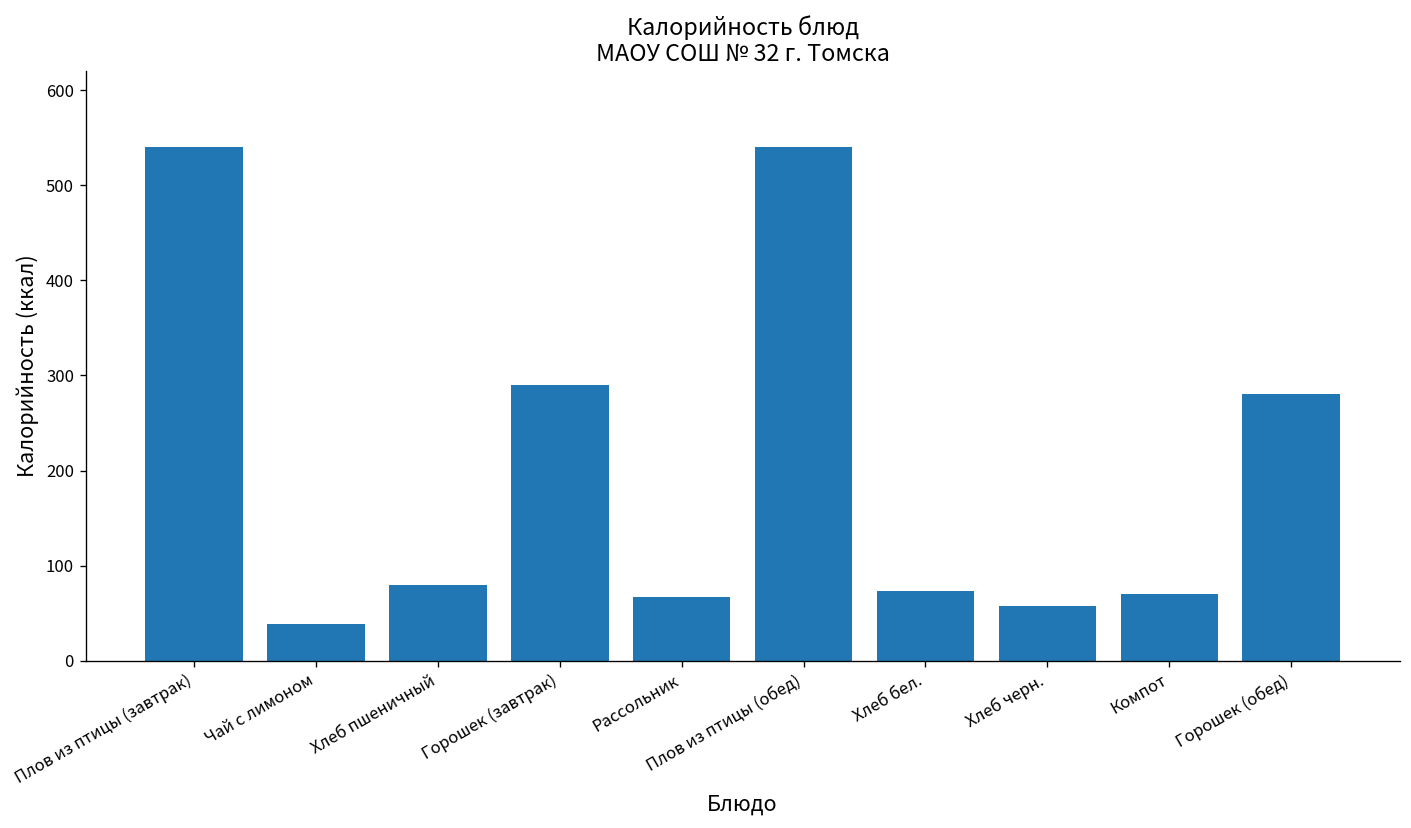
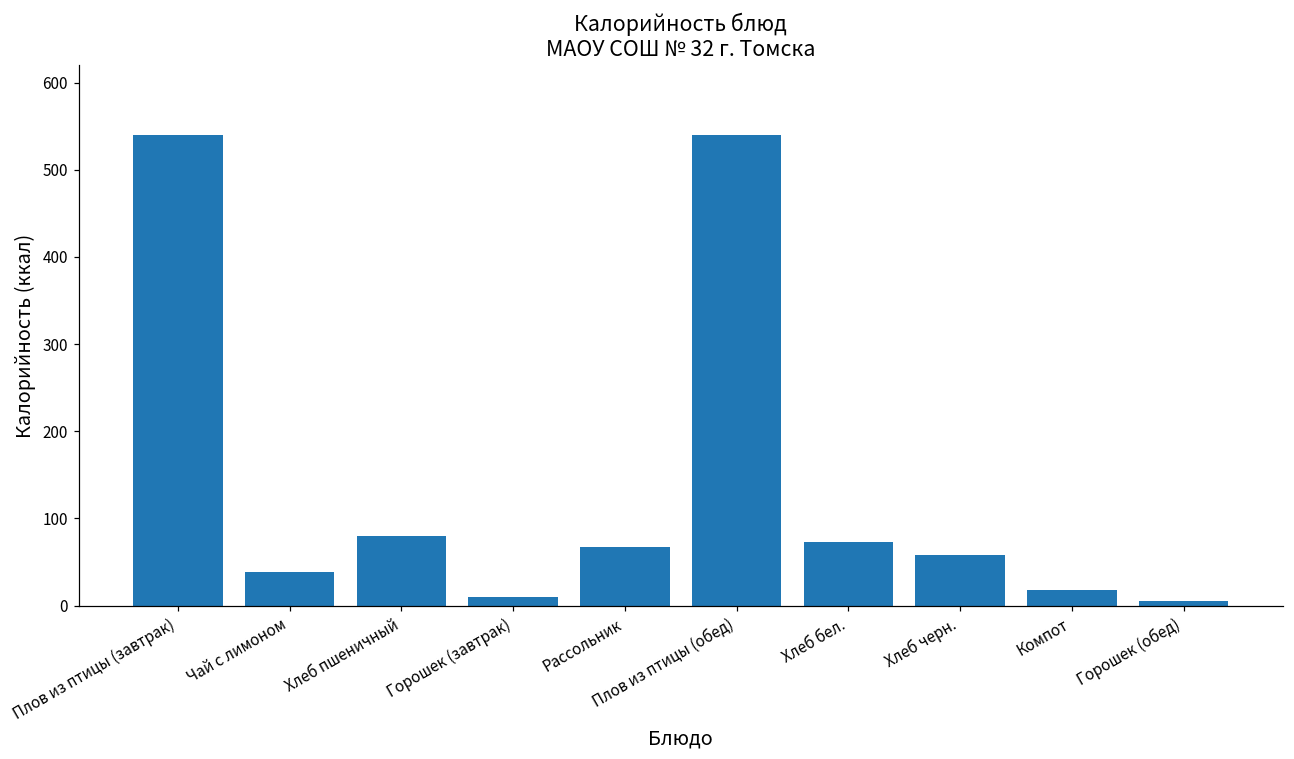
  {
    "Плов из птицы (завтрак)": 540,
    "Чай с лимоном": 40,
    "Хлеб пшеничный": 80,
-   "Горошек (завтрак)": 290,
+   "Горошек (завтрак)": 10,
    "Рассольник": 70,
    "Плов из птицы (обед)": 540,
    "Хлеб бел.": 70,
    "Хлеб черн.": 60,
-   "Компот": 70,
-   "Горошек (обед)": 280
+   "Компот": 20,
+   "Горошек (обед)": 10
  }
